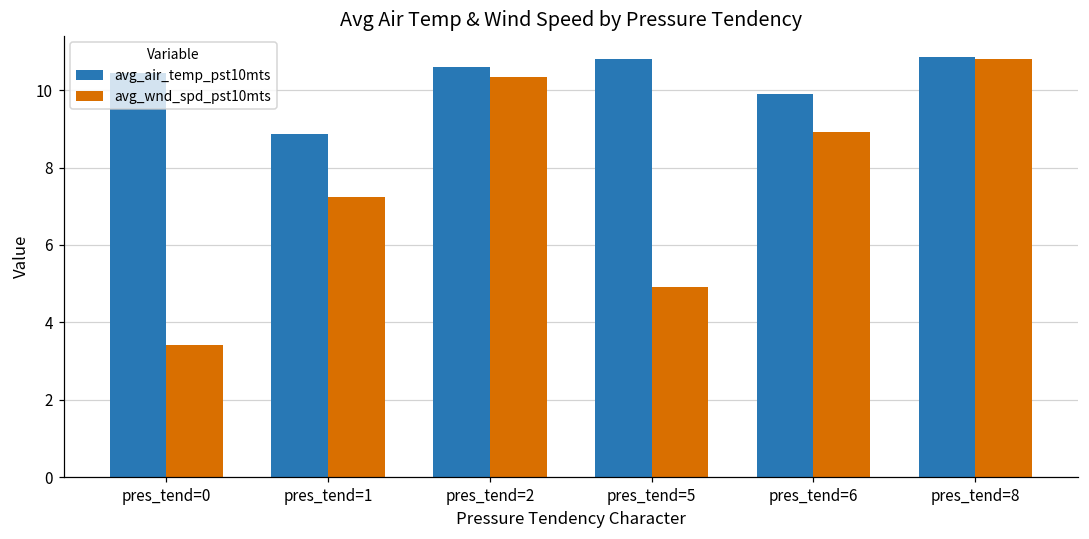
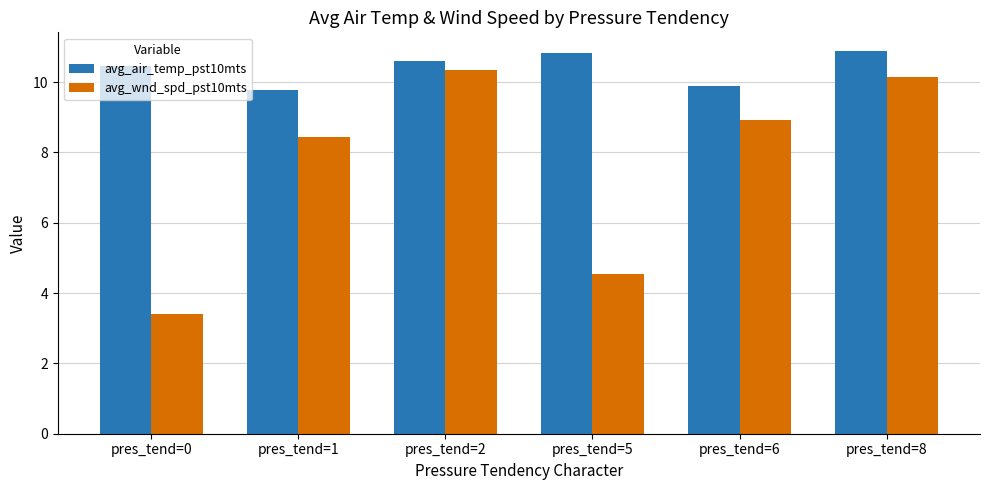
  {
    "avg_air_temp_pst10mts": {
-     "pres_tend=1": 8.9,
+     "pres_tend=1": 9.8,
      "pres_tend=2": 10.6,
      "pres_tend=5": 10.8,
      "pres_tend=6": 9.9,
      "pres_tend=8": 10.9
    },
    "avg_wnd_spd_pst10mts": {
      "pres_tend=0": 3.4,
-     "pres_tend=1": 7.2,
+     "pres_tend=1": 8.4,
      "pres_tend=2": 10.3,
-     "pres_tend=5": 4.9,
+     "pres_tend=5": 4.5,
      "pres_tend=6": 8.9,
-     "pres_tend=8": 10.8
+     "pres_tend=8": 10.1
    }
  }
